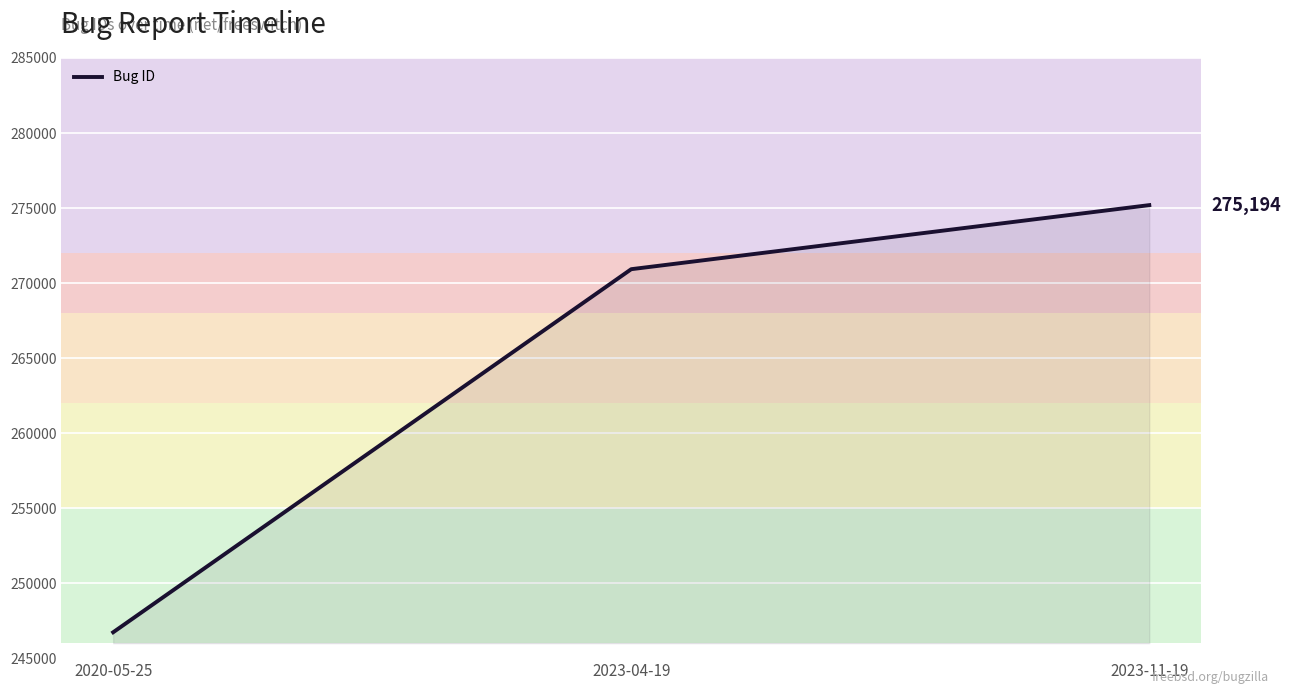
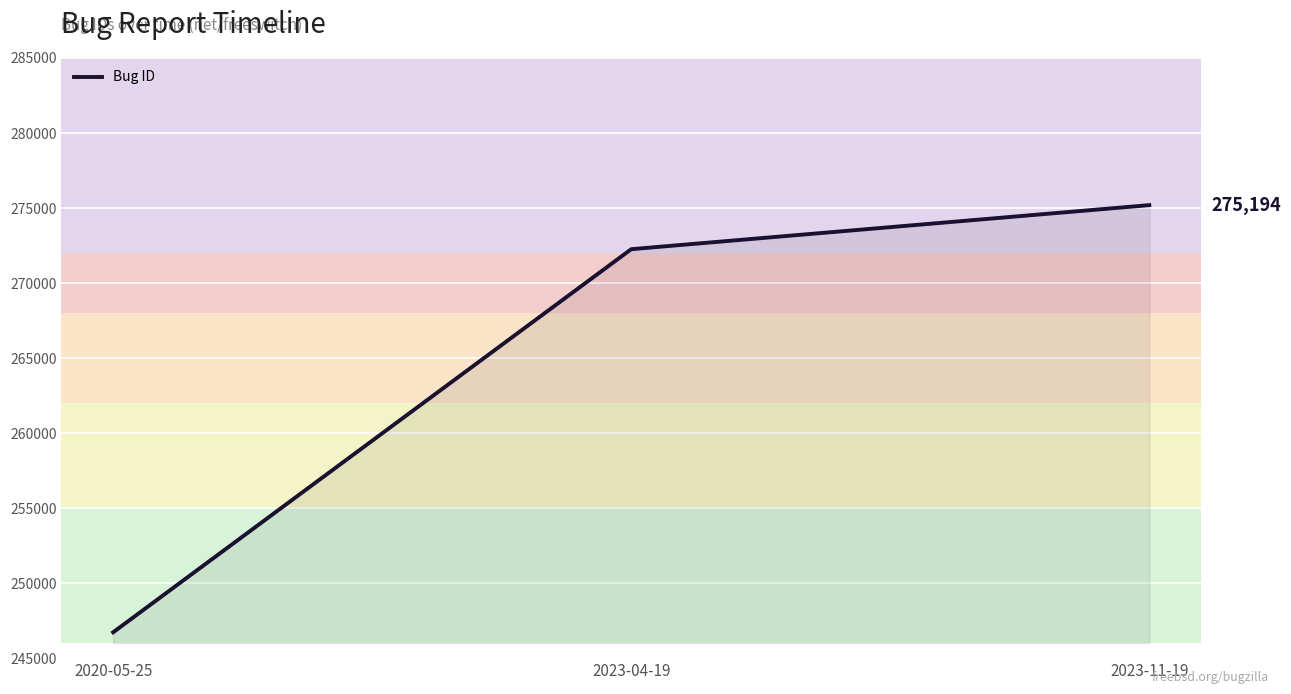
  {
    "2020-05-25": 246700,
-   "2023-04-19": 270900,
+   "2023-04-19": 272300,
    "2023-11-19": 275200
  }
